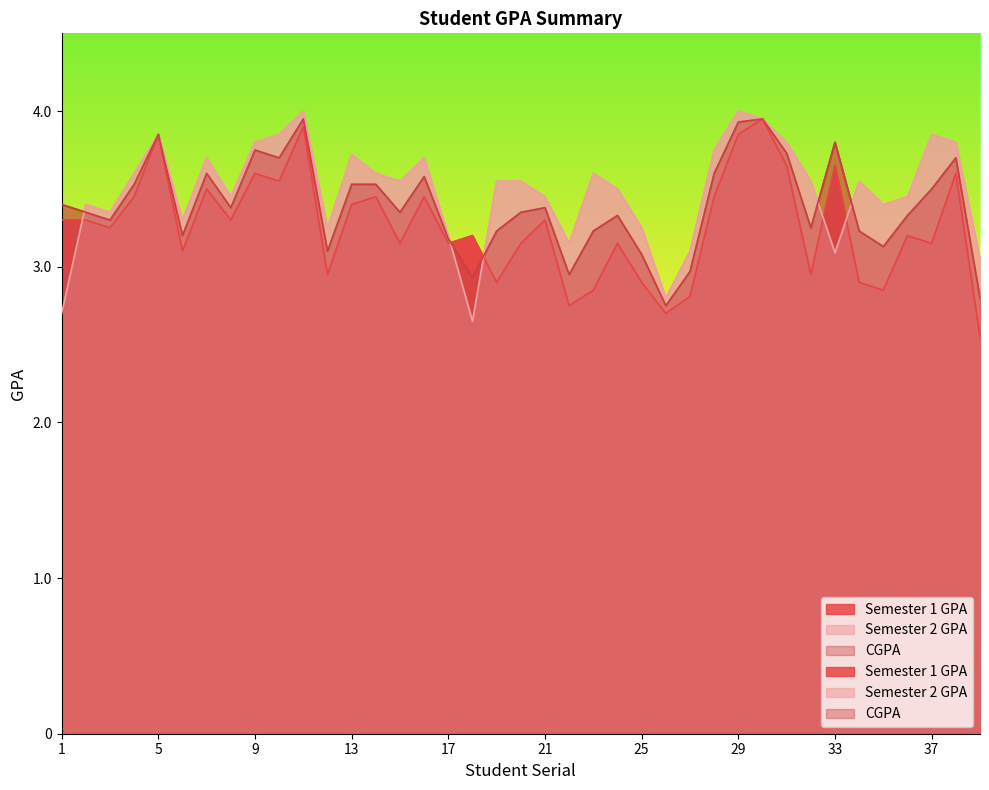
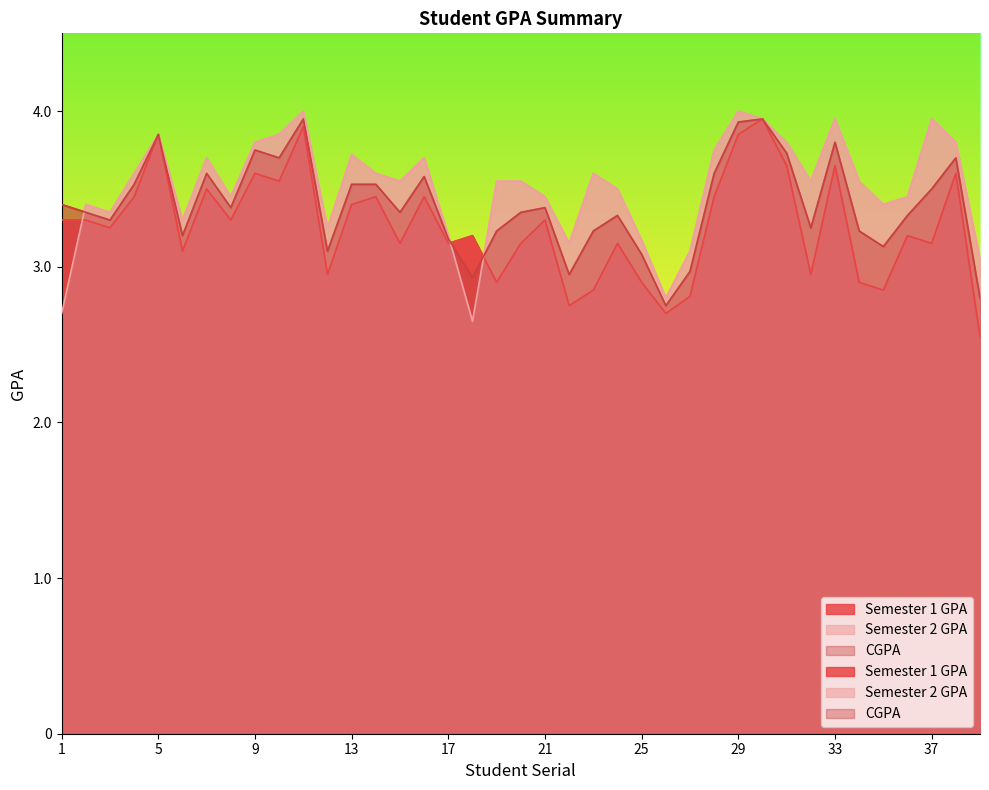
  {
    "Semester 2 GPA": {
      "1": 2.70,
      "9": 3.80,
      "13": 3.72,
      "17": 3.20,
      "21": 3.45,
-     "25": 3.25,
+     "25": 3.17,
      "29": 4.00,
-     "33": 3.09,
-     "37": 3.85
+     "33": 3.95,
+     "37": 3.95
    }
  }
